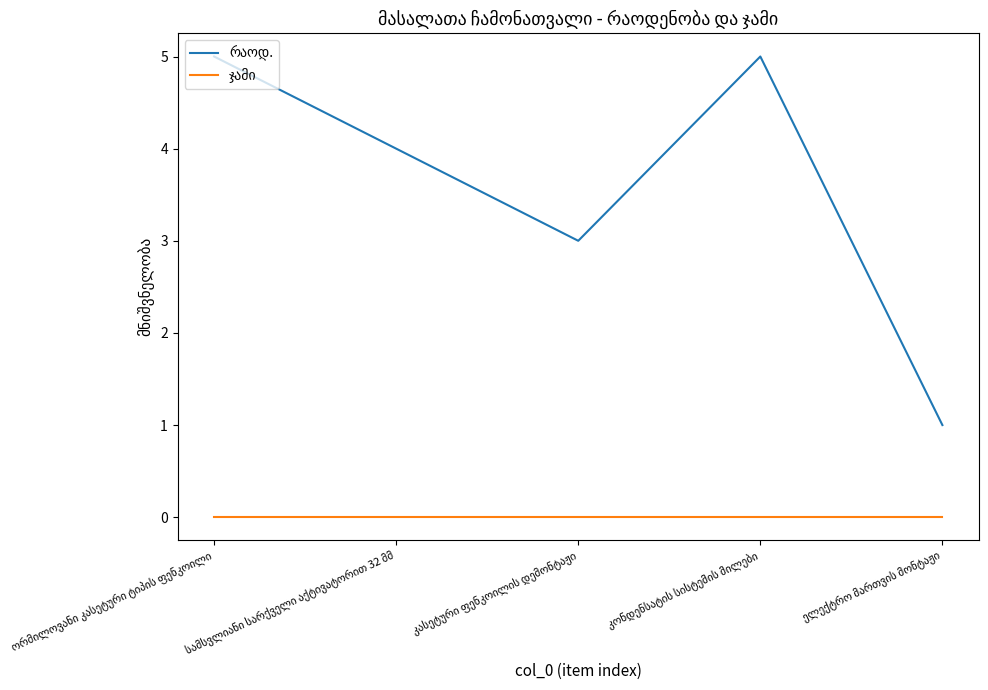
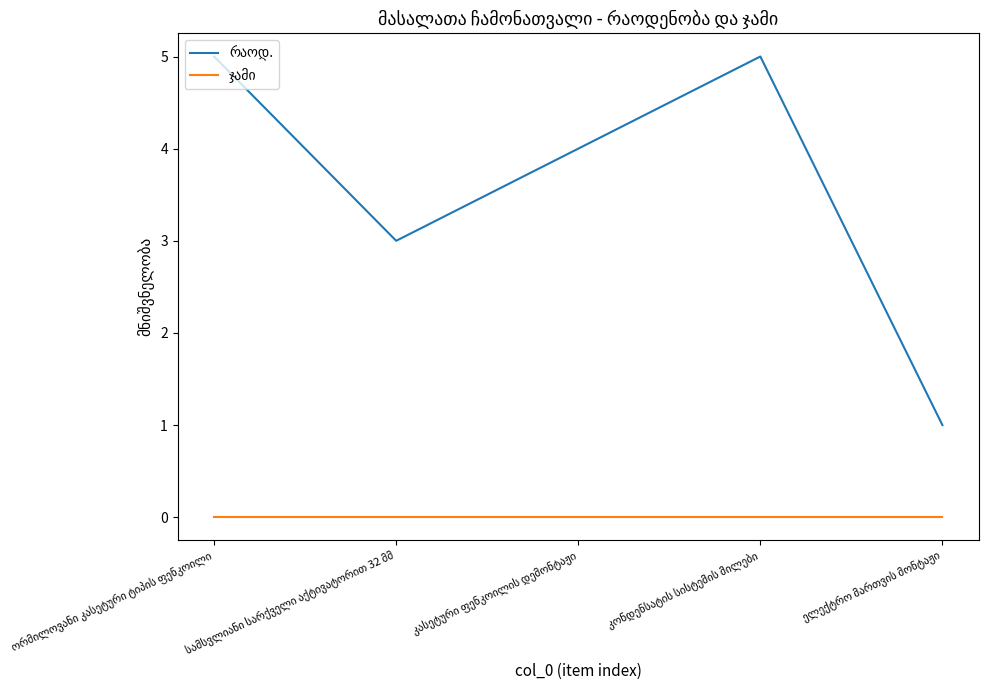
  {
    "რაოდ.": {
-     "სამსვლიანი სარქველი აქტივატორით 32 მმ": 4,
-     "კასეტური ფენკოილის დემონტაჟი": 3,
+     "სამსვლიანი სარქველი აქტივატორით 32 მმ": 3,
+     "კასეტური ფენკოილის დემონტაჟი": 4,
      "კონდენსატის სისტემის მილები": 5,
      "ელექტრო მართვის მონტაჟი": 1
    },
    "ჯამი": {
      "ორმილოვანი კასეტური ტიპის ფენკოილი": 0,
      "სამსვლიანი სარქველი აქტივატორით 32 მმ": 0,
      "კასეტური ფენკოილის დემონტაჟი": 0,
      "კონდენსატის სისტემის მილები": 0,
      "ელექტრო მართვის მონტაჟი": 0
    }
  }
